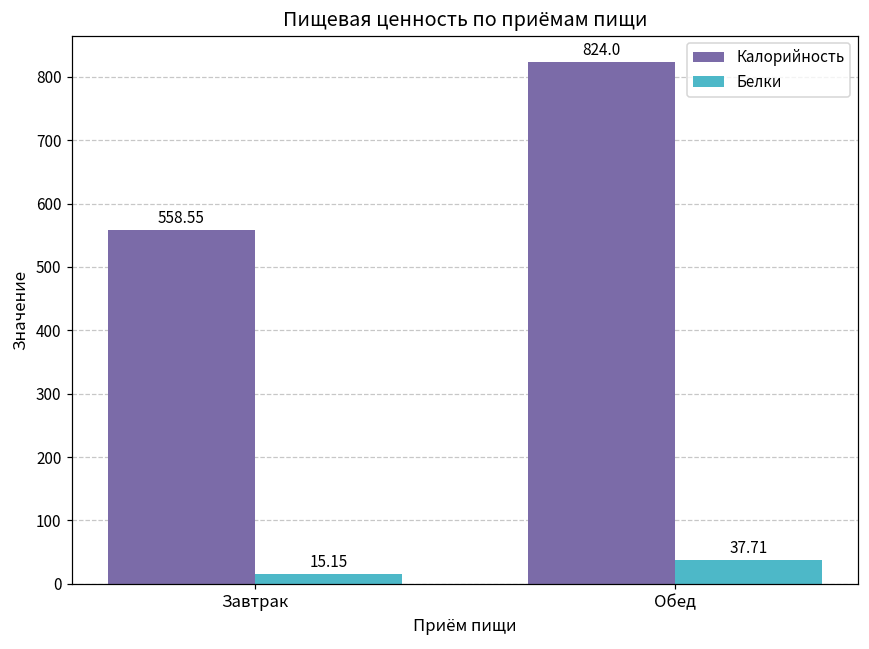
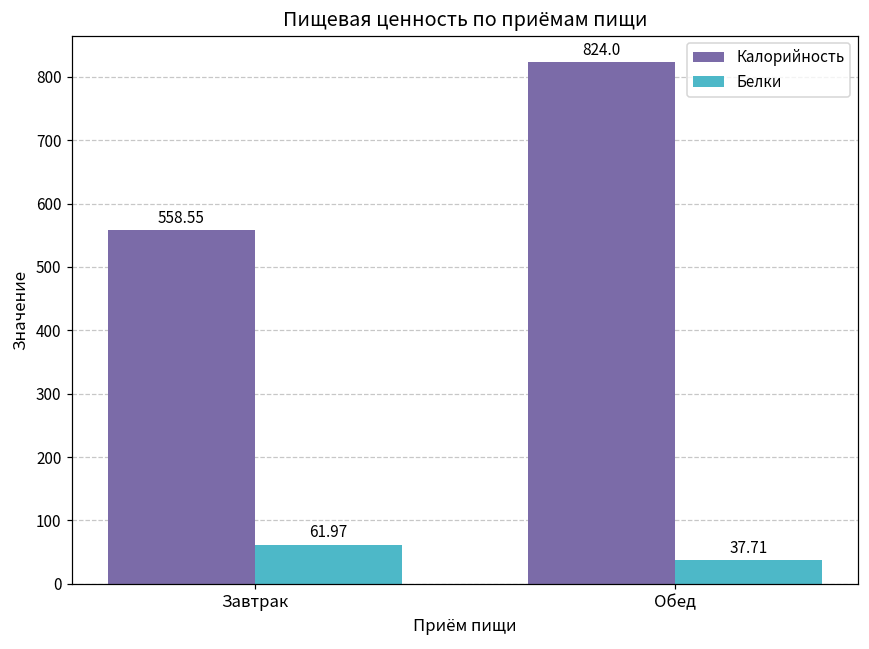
  {
    "Калорийность": {
      "Завтрак": 558.55,
      "Обед": 824.0
    },
    "Белки": {
-     "Завтрак": 15.15,
+     "Завтрак": 61.97,
      "Обед": 37.71
    }
  }
